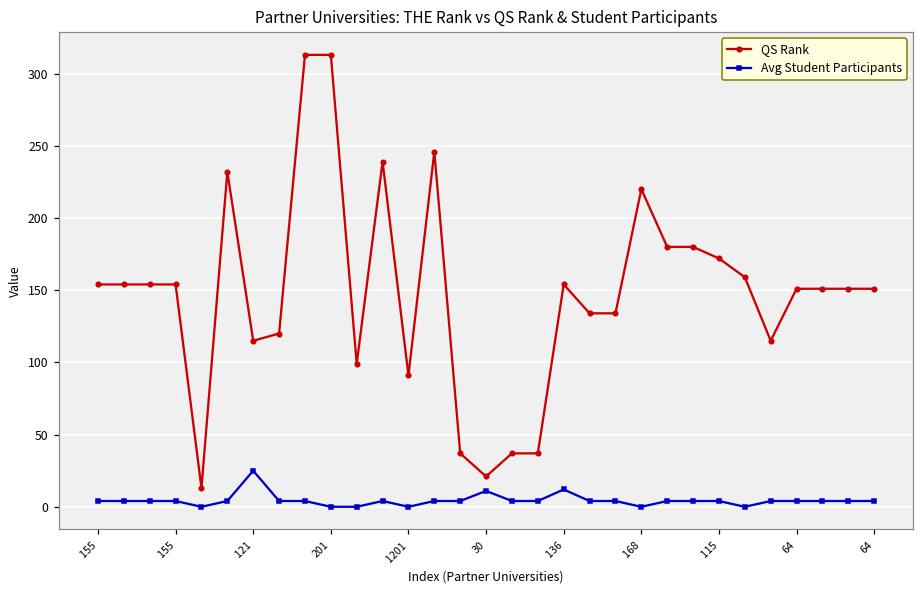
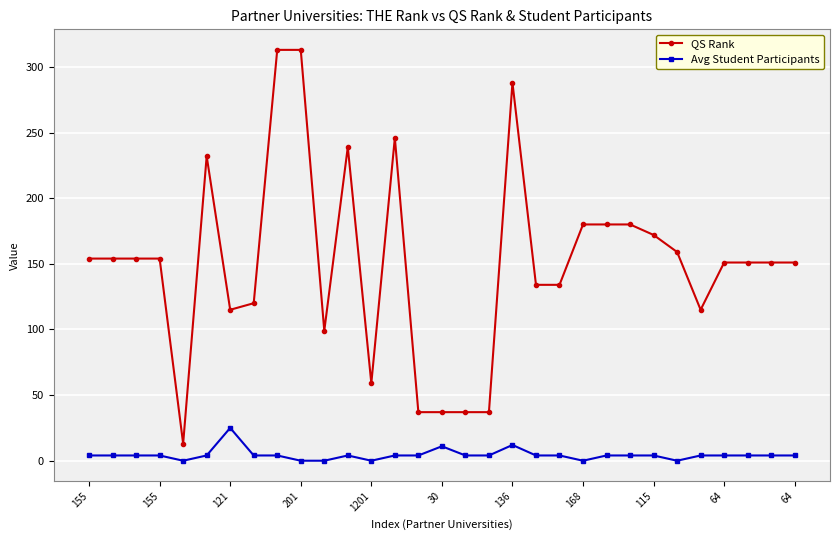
  {
    "QS Rank": {
      "121": 115,
      "201": 313,
-     "1201": 91,
-     "30": 21,
-     "136": 154,
-     "168": 220,
+     "1201": 59,
+     "30": 37,
+     "136": 288,
+     "168": 180,
      "115": 172
    },
    "Avg Student Participants": {
      "121": 25,
      "201": 0,
      "1201": 0,
      "30": 11,
      "136": 12,
      "168": 0,
      "115": 4
    }
  }
